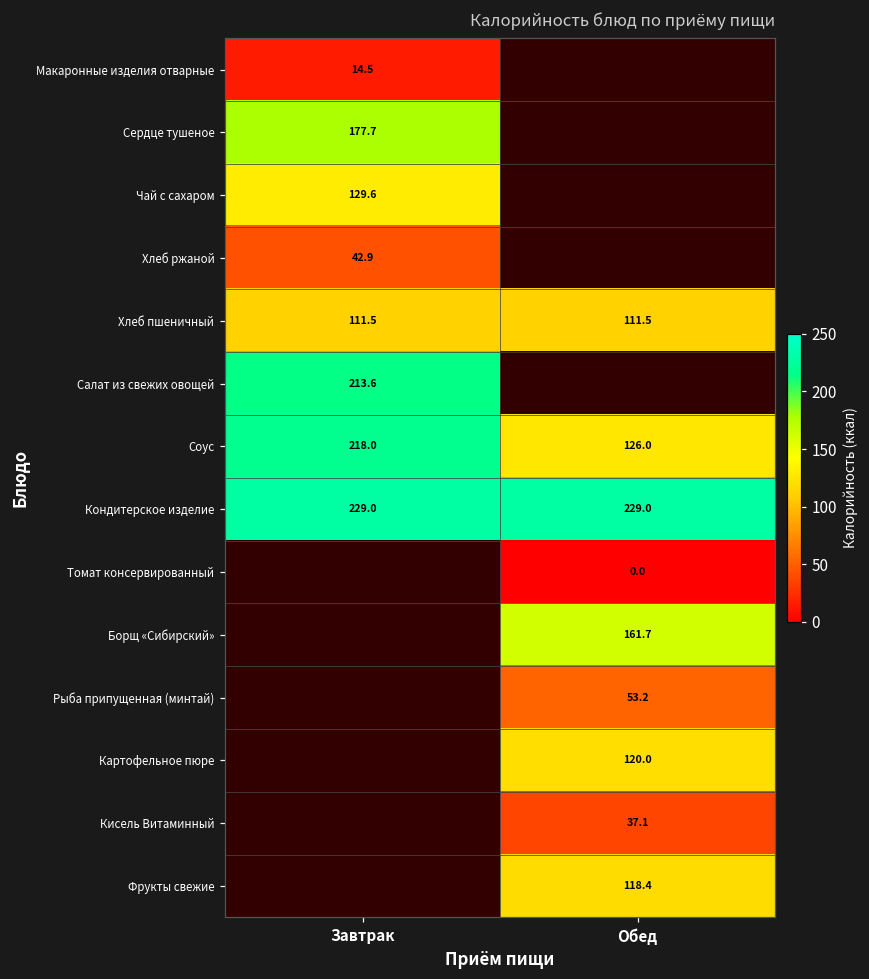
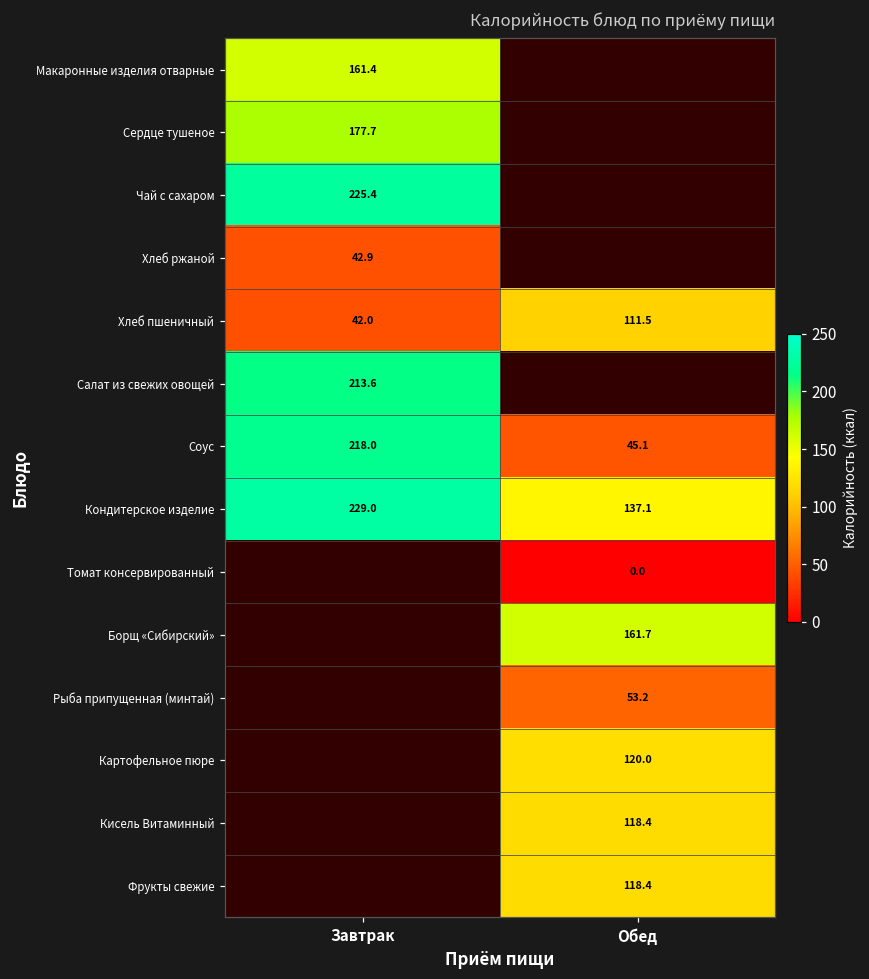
  {
    "Макаронные изделия отварные": {
-     "Завтрак": 14.5
+     "Завтрак": 161.4
    },
    "Сердце тушеное": {
      "Завтрак": 177.7
    },
    "Чай с сахаром": {
-     "Завтрак": 129.6
+     "Завтрак": 225.4
    },
    "Хлеб ржаной": {
      "Завтрак": 42.9
    },
    "Хлеб пшеничный": {
-     "Завтрак": 111.5,
+     "Завтрак": 42.0,
      "Обед": 111.5
    },
    "Салат из свежих овощей": {
      "Завтрак": 213.6
    },
    "Соус": {
      "Завтрак": 218.0,
-     "Обед": 126.0
+     "Обед": 45.1
    },
    "Кондитерское изделие": {
      "Завтрак": 229.0,
-     "Обед": 229.0
+     "Обед": 137.1
    },
    "Томат консервированный": {
      "Обед": 0.0
    },
    "Борщ «Сибирский»": {
      "Обед": 161.7
    },
    "Рыба припущенная (минтай)": {
      "Обед": 53.2
    },
    "Картофельное пюре": {
      "Обед": 120.0
    },
    "Кисель Витаминный": {
-     "Обед": 37.1
+     "Обед": 118.4
    },
    "Фрукты свежие": {
      "Обед": 118.4
    }
  }
